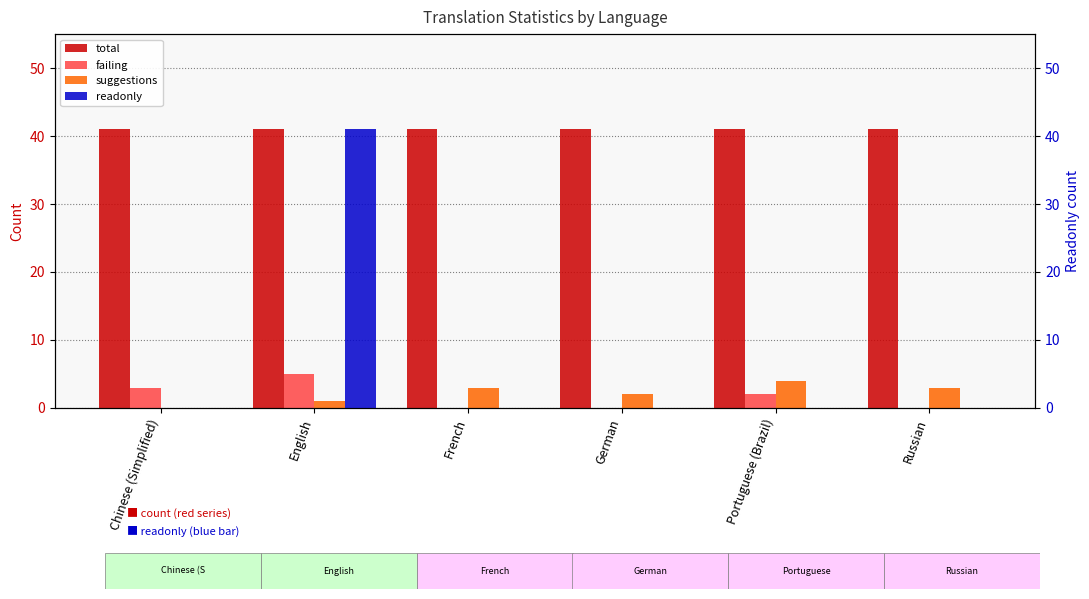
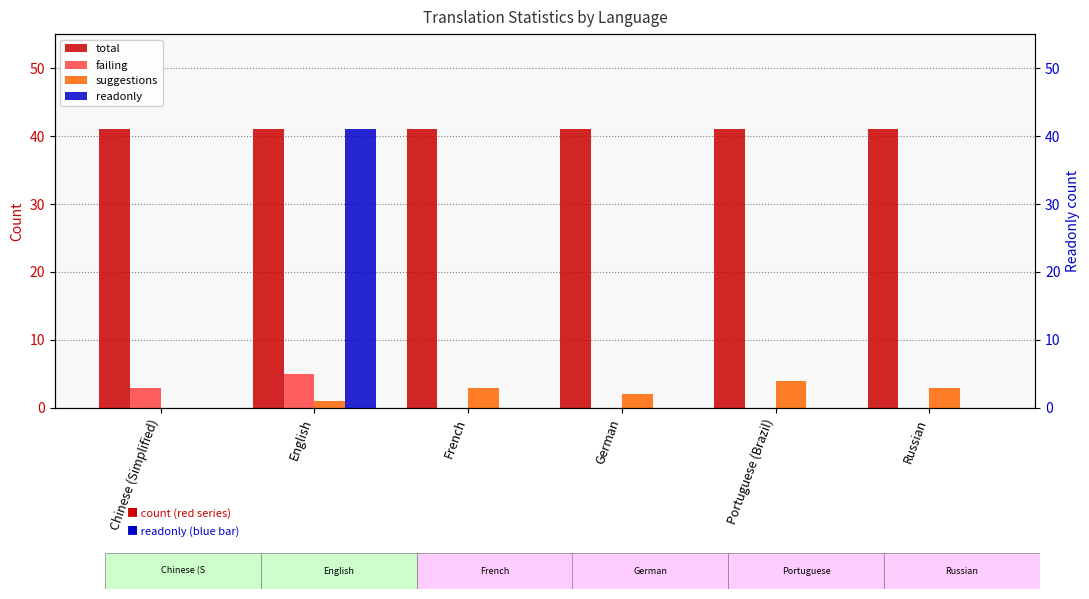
  {
    "total": {
      "Chinese (Simplified)": 41,
      "English": 41,
      "French": 41,
      "German": 41,
      "Portuguese (Brazil)": 41,
      "Russian": 41
    },
    "failing": {
      "Chinese (Simplified)": 3,
      "English": 5,
      "French": 0,
      "German": 0,
-     "Portuguese (Brazil)": 2,
+     "Portuguese (Brazil)": 0,
      "Russian": 0
    },
    "suggestions": {
      "Chinese (Simplified)": 0,
      "English": 1,
      "French": 3,
      "German": 2,
      "Portuguese (Brazil)": 4,
      "Russian": 3
    },
    "readonly": {
      "Chinese (Simplified)": 0,
      "English": 41,
      "French": 0,
      "German": 0,
      "Portuguese (Brazil)": 0,
      "Russian": 0
    }
  }
